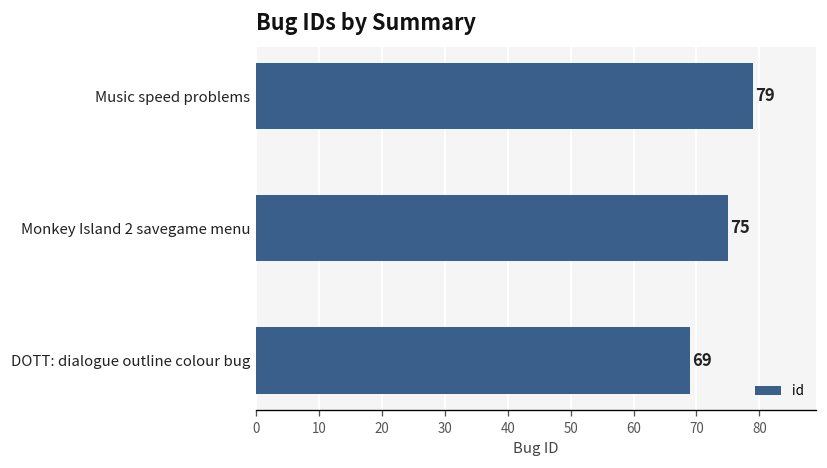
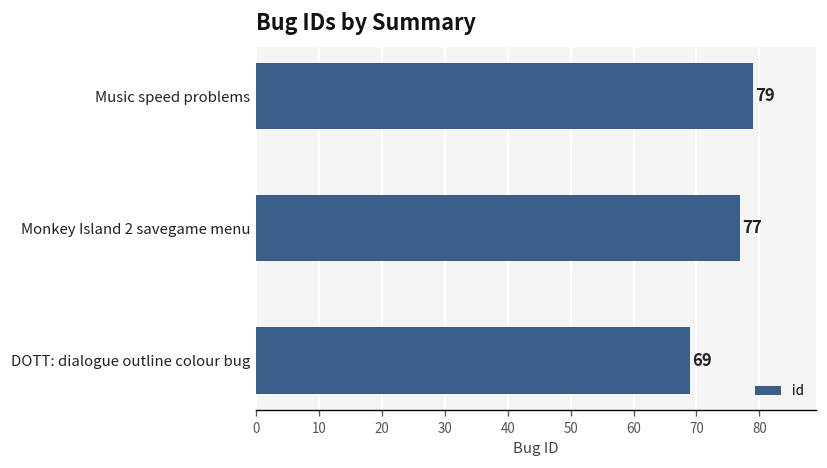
  {
    "Music speed problems": 79,
-   "Monkey Island 2 savegame menu": 75,
+   "Monkey Island 2 savegame menu": 77,
    "DOTT: dialogue outline colour bug": 69
  }
